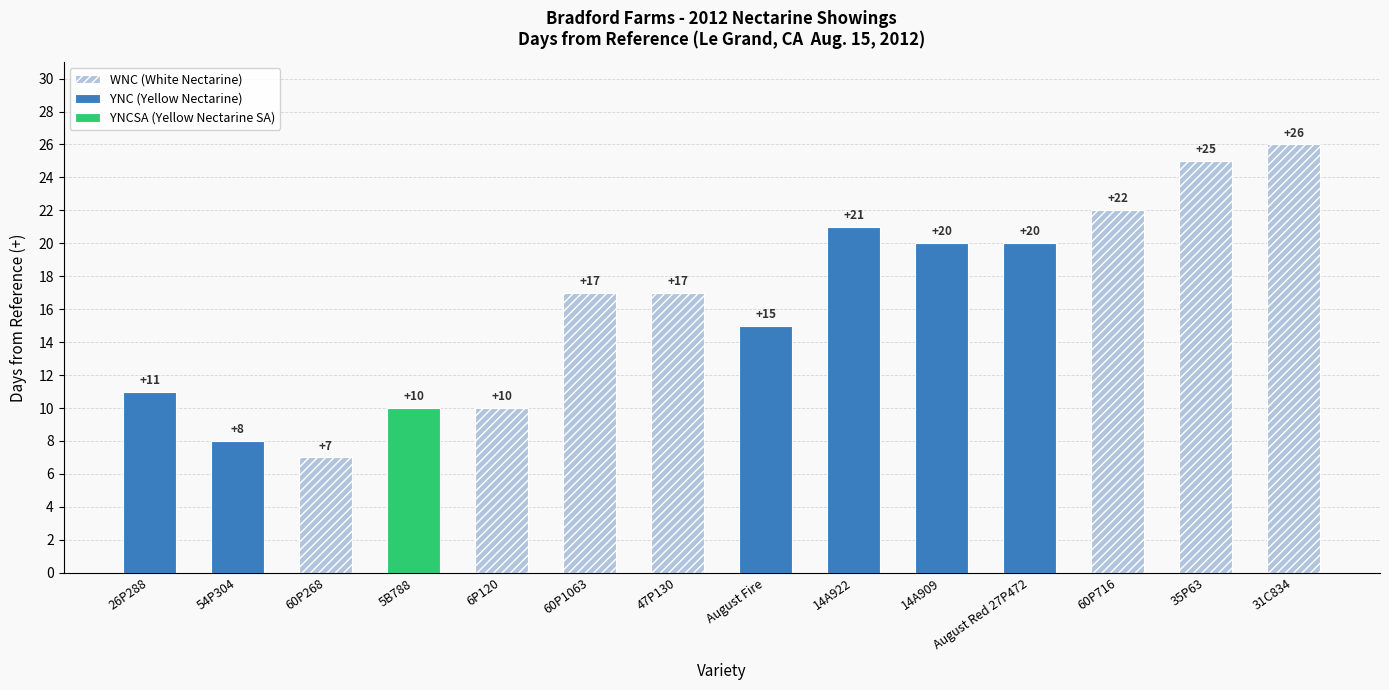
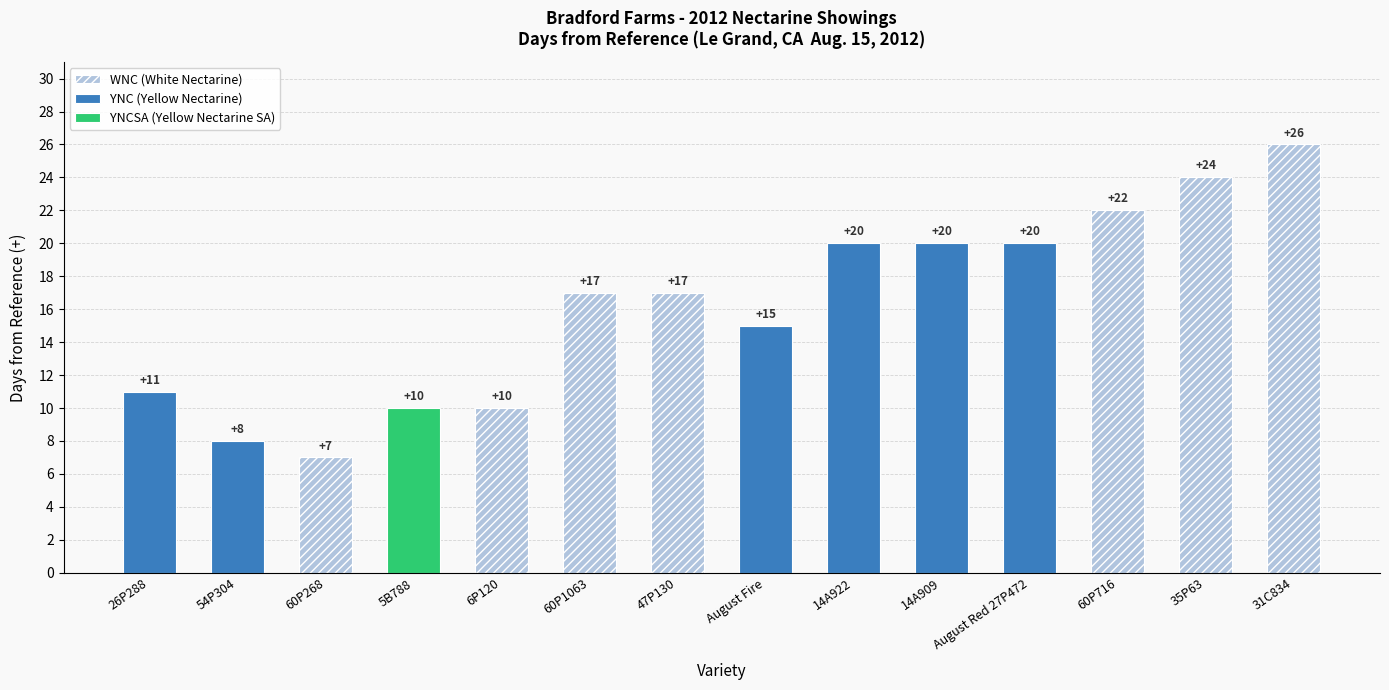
  {
    "WNC (White Nectarine)": {
      "60P268": "+7",
      "6P120": "+10",
      "60P1063": "+17",
      "47P130": "+17",
      "60P716": "+22",
-     "35P63": "+25",
+     "35P63": "+24",
      "31C834": "+26"
    },
    "YNC (Yellow Nectarine)": {
      "26P288": "+11",
      "54P304": "+8",
      "August Fire": "+15",
-     "14A922": "+21",
+     "14A922": "+20",
      "14A909": "+20",
      "August Red 27P472": "+20"
    },
    "YNCSA (Yellow Nectarine SA)": {
      "5B788": "+10"
    }
  }
